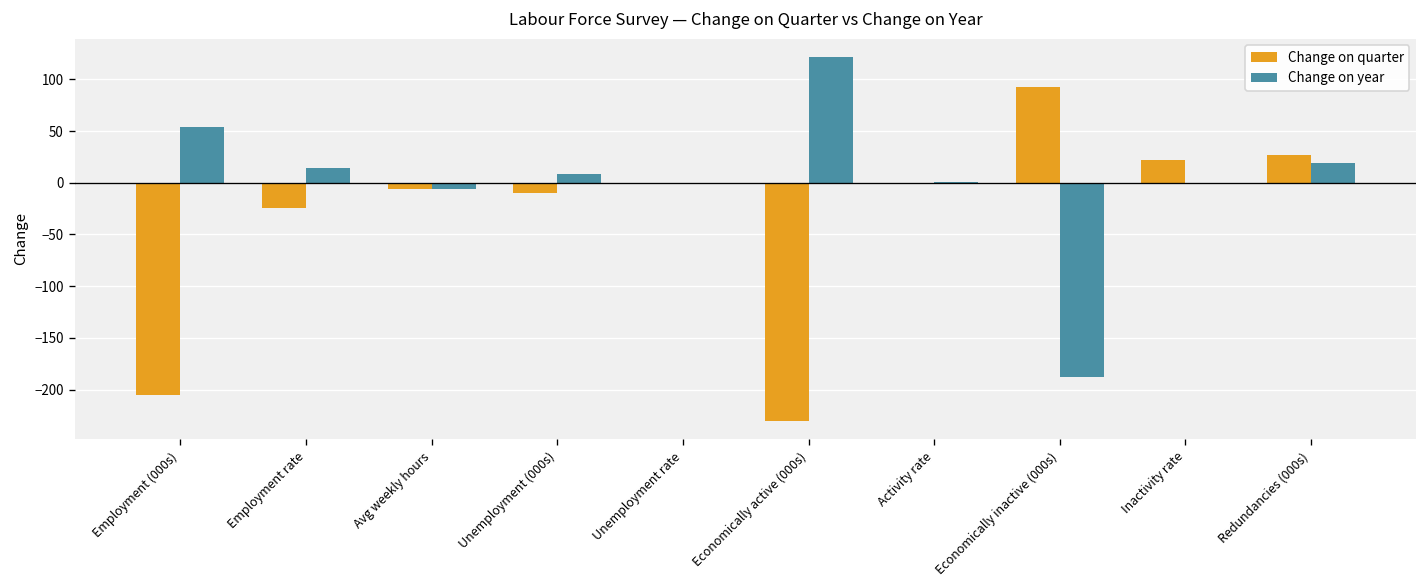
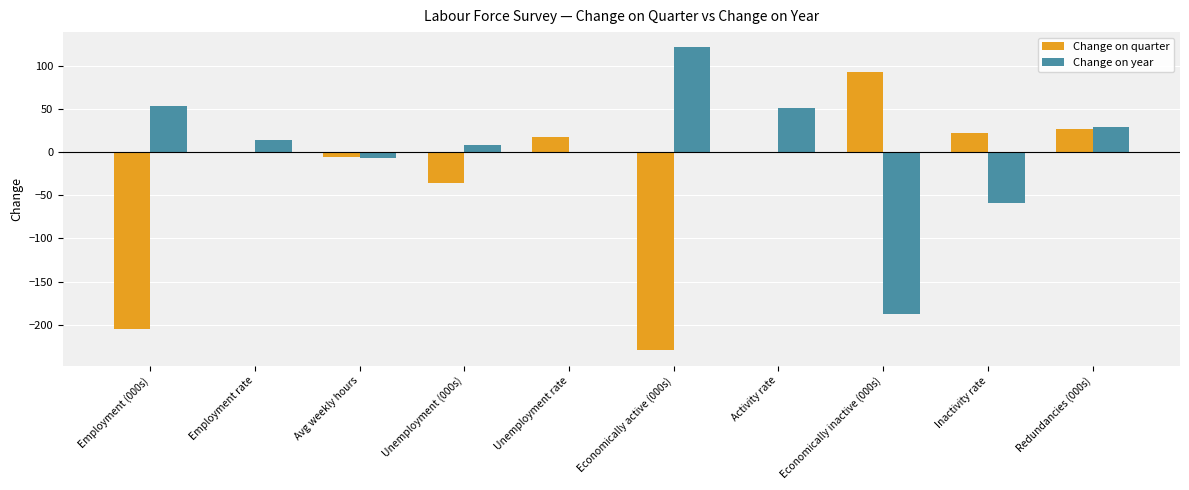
  {
    "Change on quarter": {
      "Employment (000s)": -210,
-     "Employment rate": -20,
+     "Employment rate": 0,
      "Avg weekly hours": -10,
-     "Unemployment (000s)": -10,
-     "Unemployment rate": 0,
+     "Unemployment (000s)": -40,
+     "Unemployment rate": 20,
      "Economically active (000s)": -230,
      "Economically inactive (000s)": 90,
      "Inactivity rate": 20,
      "Redundancies (000s)": 30
    },
    "Change on year": {
      "Employment (000s)": 50,
      "Employment rate": 10,
      "Avg weekly hours": -10,
      "Unemployment (000s)": 10,
      "Unemployment rate": 0,
      "Economically active (000s)": 120,
-     "Activity rate": 0,
+     "Activity rate": 50,
      "Economically inactive (000s)": -190,
-     "Inactivity rate": 0,
-     "Redundancies (000s)": 20
+     "Inactivity rate": -60,
+     "Redundancies (000s)": 30
    }
  }
